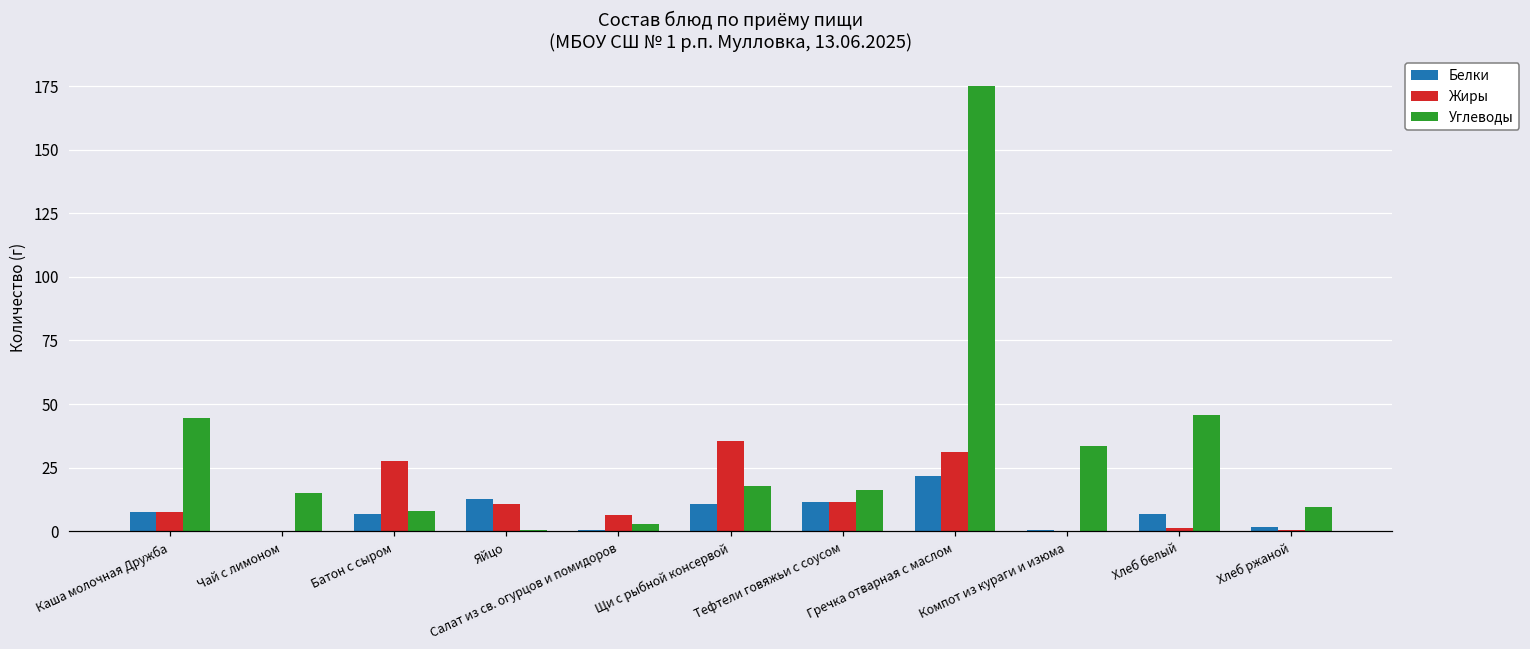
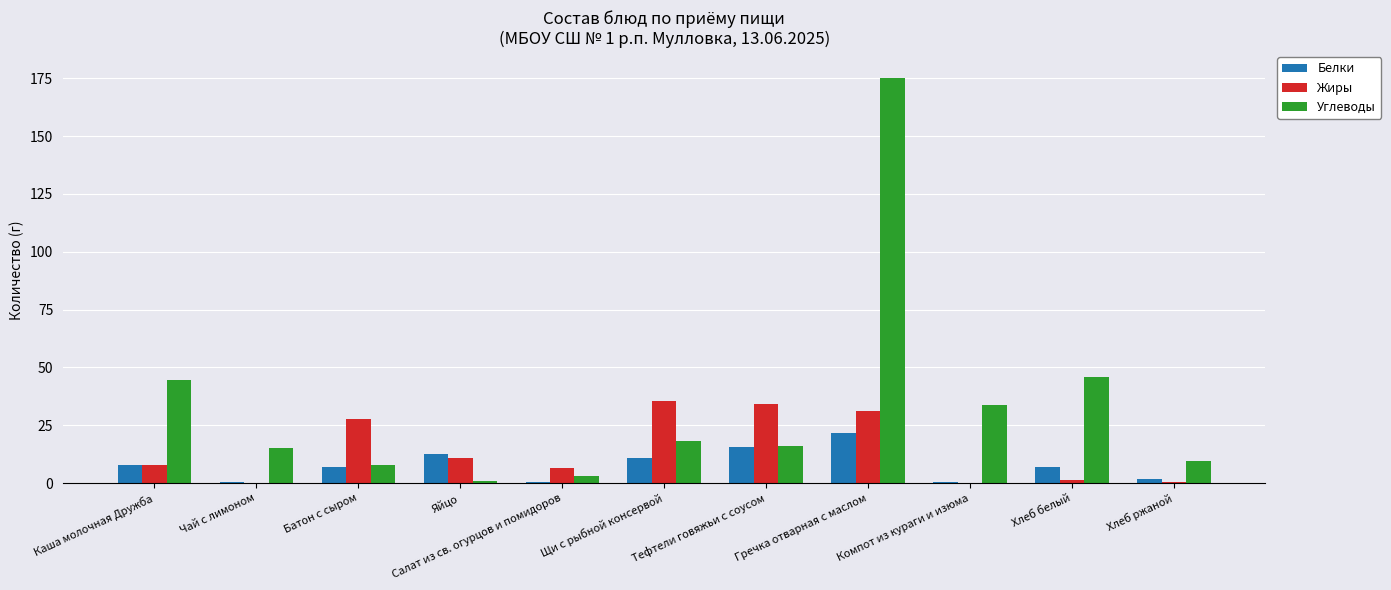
  {
    "Белки": {
      "Каша молочная Дружба": 8,
      "Батон с сыром": 7,
      "Яйцо": 13,
      "Щи с рыбной консервой": 11,
-     "Тефтели говяжьи с соусом": 12,
+     "Тефтели говяжьи с соусом": 16,
      "Гречка отварная с маслом": 22,
      "Хлеб белый": 7,
      "Хлеб ржаной": 2
    },
    "Жиры": {
      "Каша молочная Дружба": 8,
      "Батон с сыром": 27,
      "Яйцо": 11,
      "Салат из св. огурцов и помидоров": 6,
      "Щи с рыбной консервой": 36,
-     "Тефтели говяжьи с соусом": 12,
+     "Тефтели говяжьи с соусом": 34,
      "Гречка отварная с маслом": 31,
      "Компот из кураги и изюма": 0,
      "Хлеб белый": 1
    },
    "Углеводы": {
      "Каша молочная Дружба": 44,
      "Чай с лимоном": 15,
      "Батон с сыром": 8,
      "Салат из св. огурцов и помидоров": 3,
      "Щи с рыбной консервой": 18,
      "Тефтели говяжьи с соусом": 16,
      "Гречка отварная с маслом": 175,
      "Компот из кураги и изюма": 34,
      "Хлеб белый": 46,
      "Хлеб ржаной": 9
    }
  }
